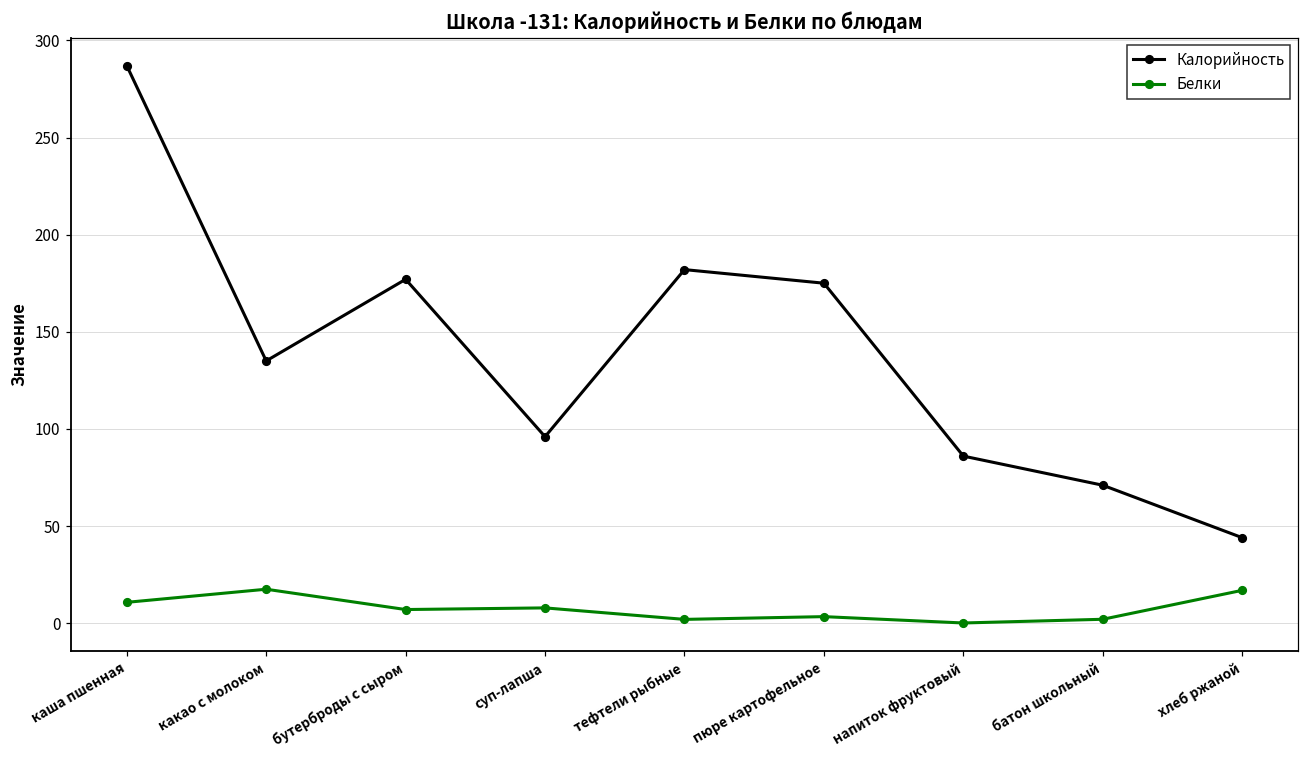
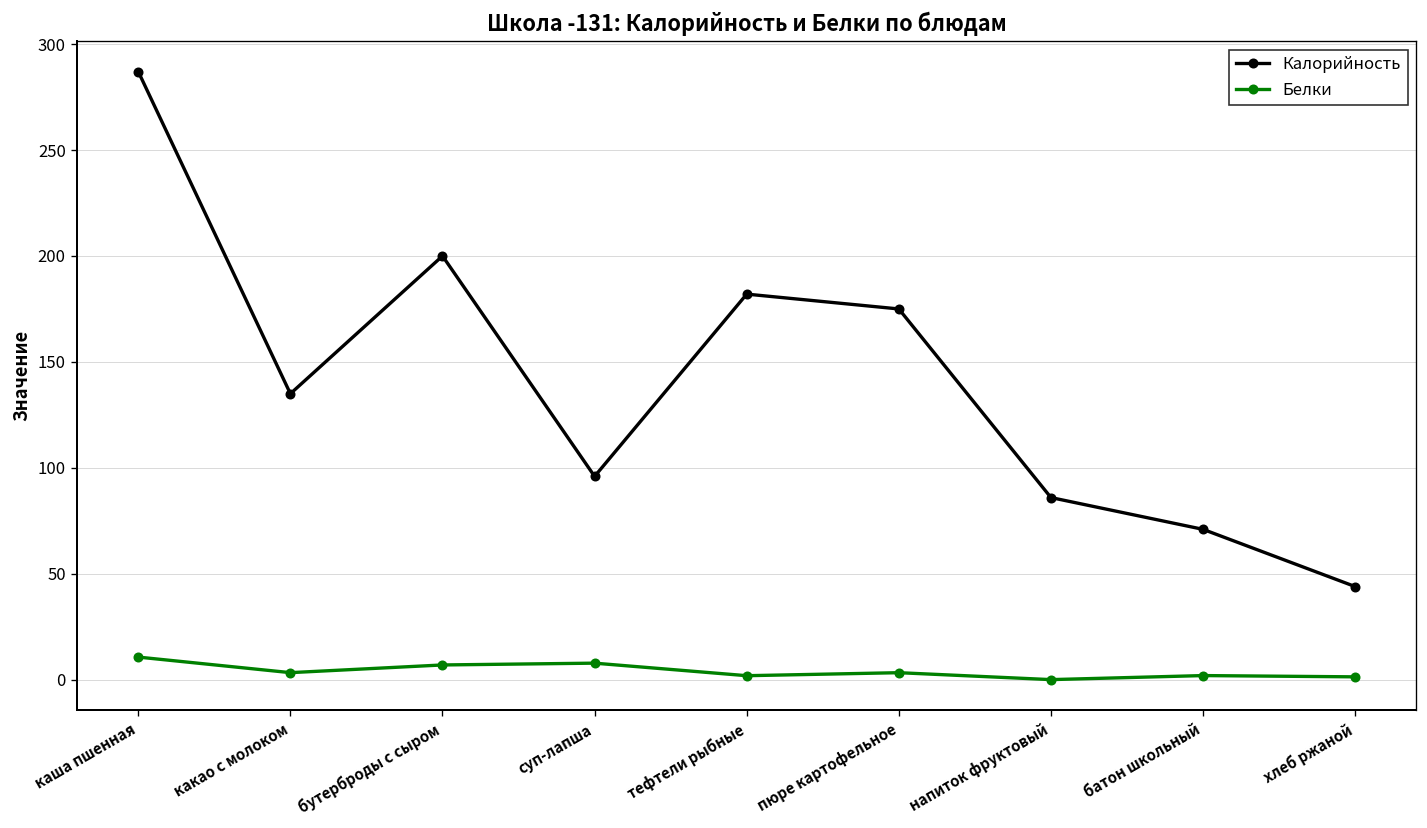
  {
    "Калорийность": {
      "каша пшенная": 287,
      "какао с молоком": 135,
-     "бутерброды с сыром": 177,
+     "бутерброды с сыром": 200,
      "суп-лапша": 96,
      "тефтели рыбные": 182,
      "пюре картофельное": 175,
      "напиток фруктовый": 86,
      "батон школьный": 71,
      "хлеб ржаной": 44
    },
    "Белки": {
      "каша пшенная": 11,
-     "какао с молоком": 17,
+     "какао с молоком": 3,
      "бутерброды с сыром": 7,
      "суп-лапша": 8,
      "тефтели рыбные": 2,
      "пюре картофельное": 3,
      "напиток фруктовый": 0,
      "батон школьный": 2,
-     "хлеб ржаной": 17
+     "хлеб ржаной": 1
    }
  }
